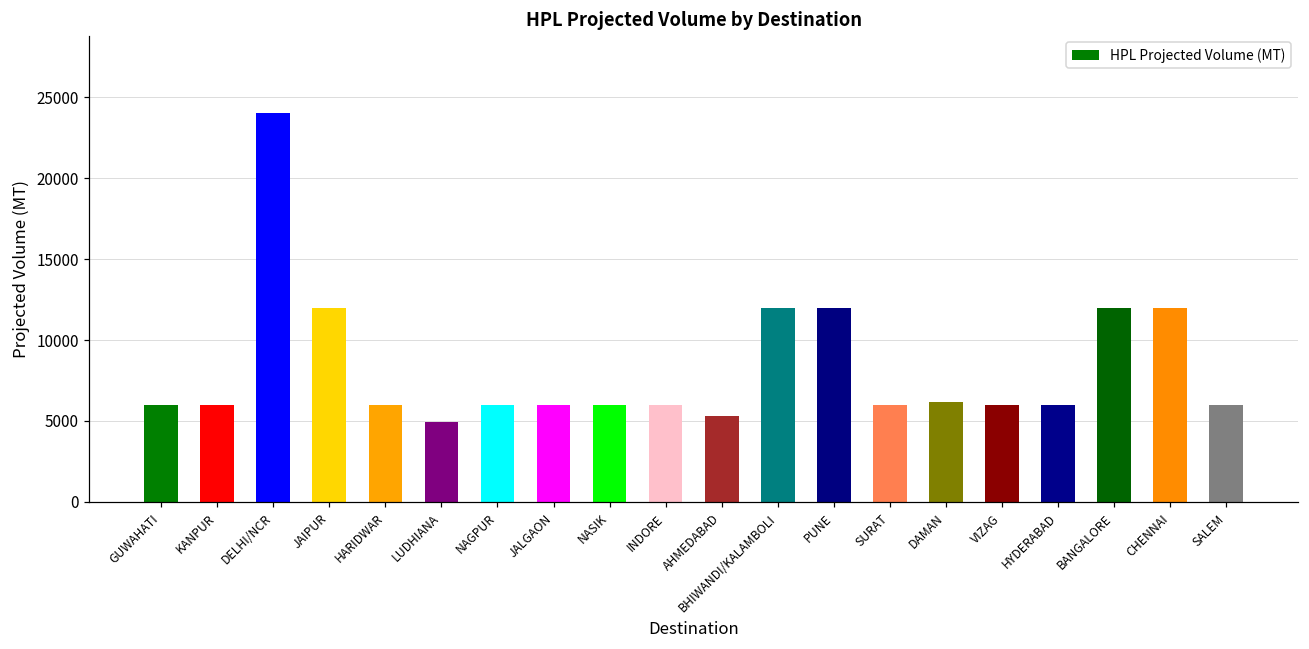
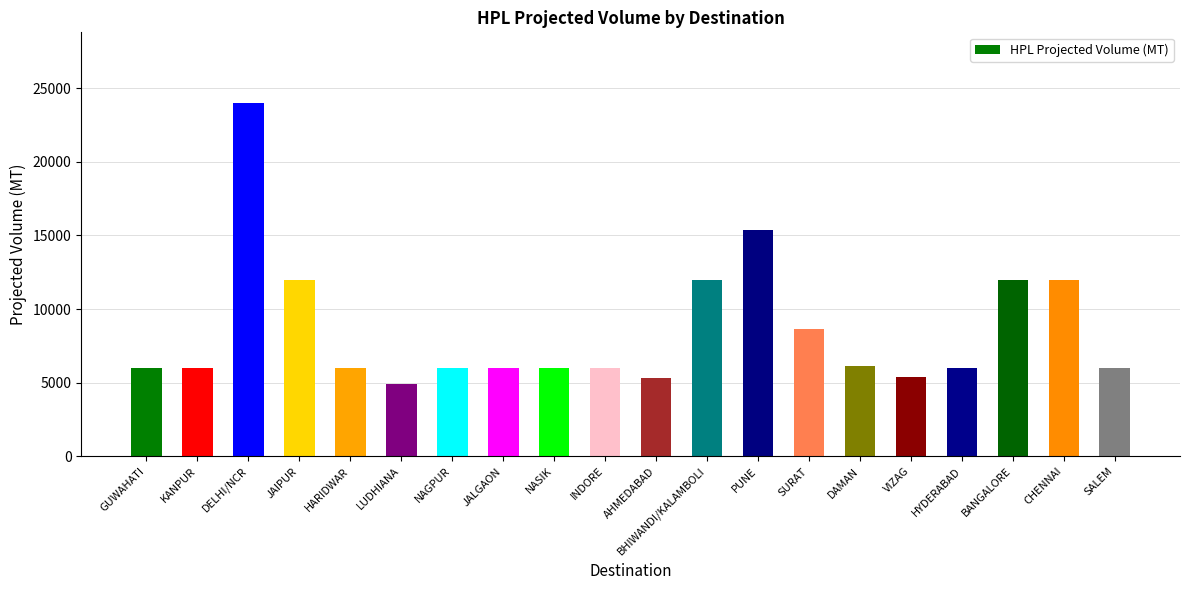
  {
    "GUWAHATI": 6000,
    "KANPUR": 6000,
    "DELHI/NCR": 24000,
    "JAIPUR": 12000,
    "HARIDWAR": 6000,
    "LUDHIANA": 4900,
    "NAGPUR": 6000,
    "JALGAON": 6000,
    "NASIK": 6000,
    "INDORE": 6000,
    "AHMEDABAD": 5300,
    "BHIWANDI/KALAMBOLI": 12000,
-   "PUNE": 12000,
-   "SURAT": 6000,
+   "PUNE": 15400,
+   "SURAT": 8700,
    "DAMAN": 6100,
-   "VIZAG": 6000,
+   "VIZAG": 5400,
    "HYDERABAD": 6000,
    "BANGALORE": 12000,
    "CHENNAI": 12000,
    "SALEM": 6000
  }
